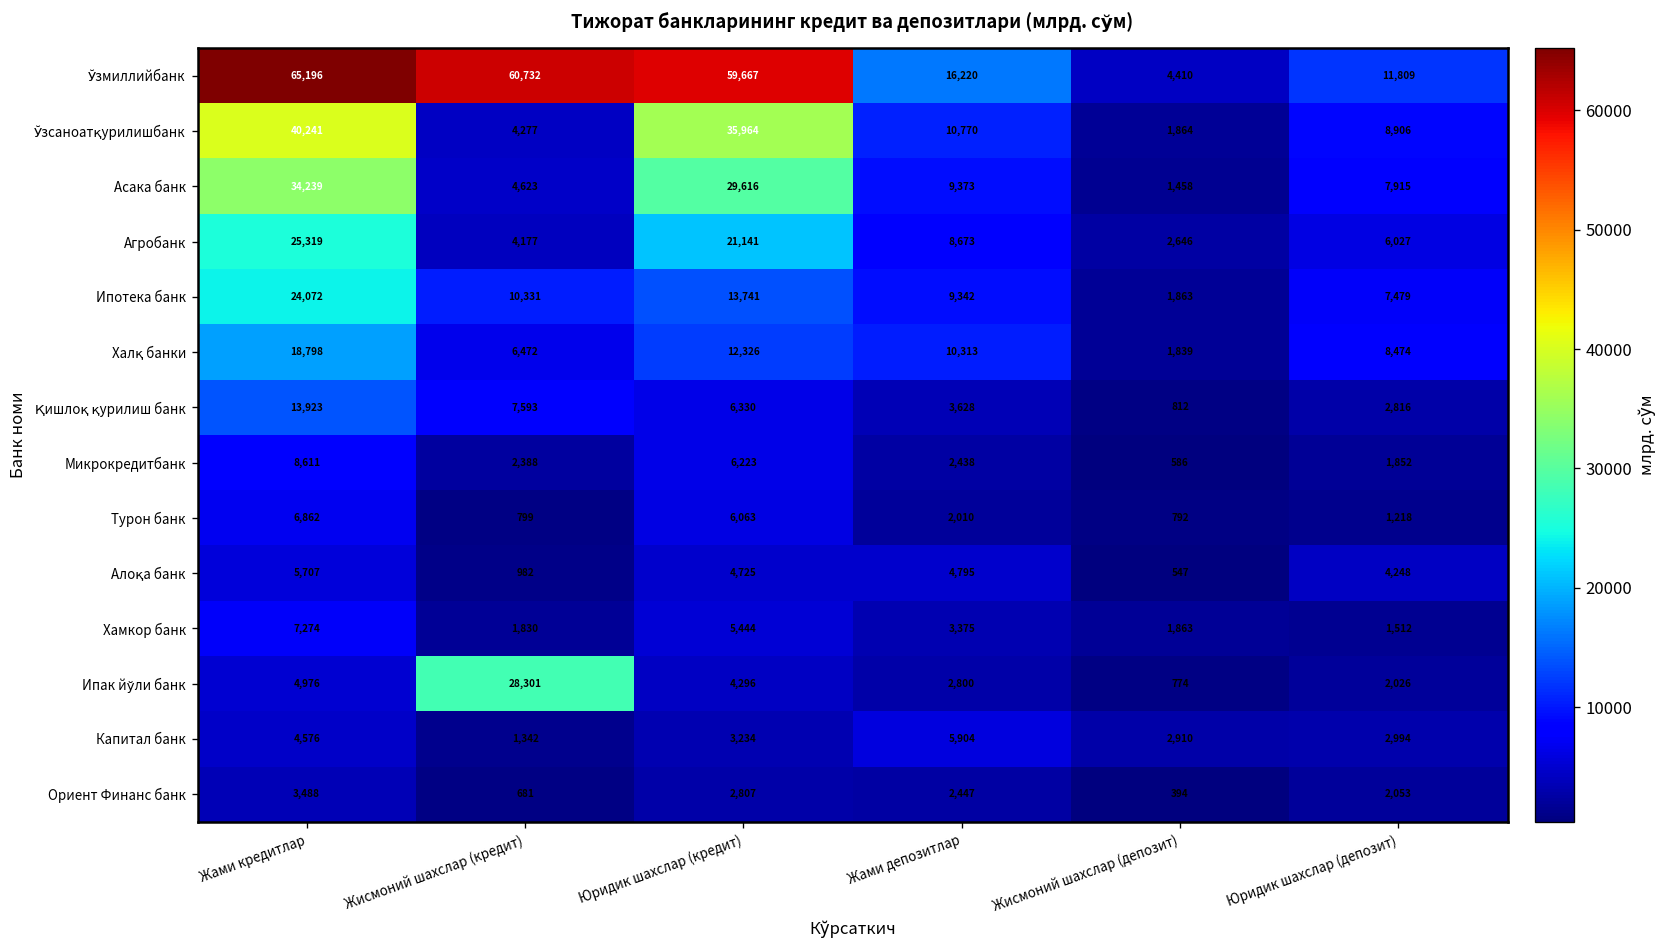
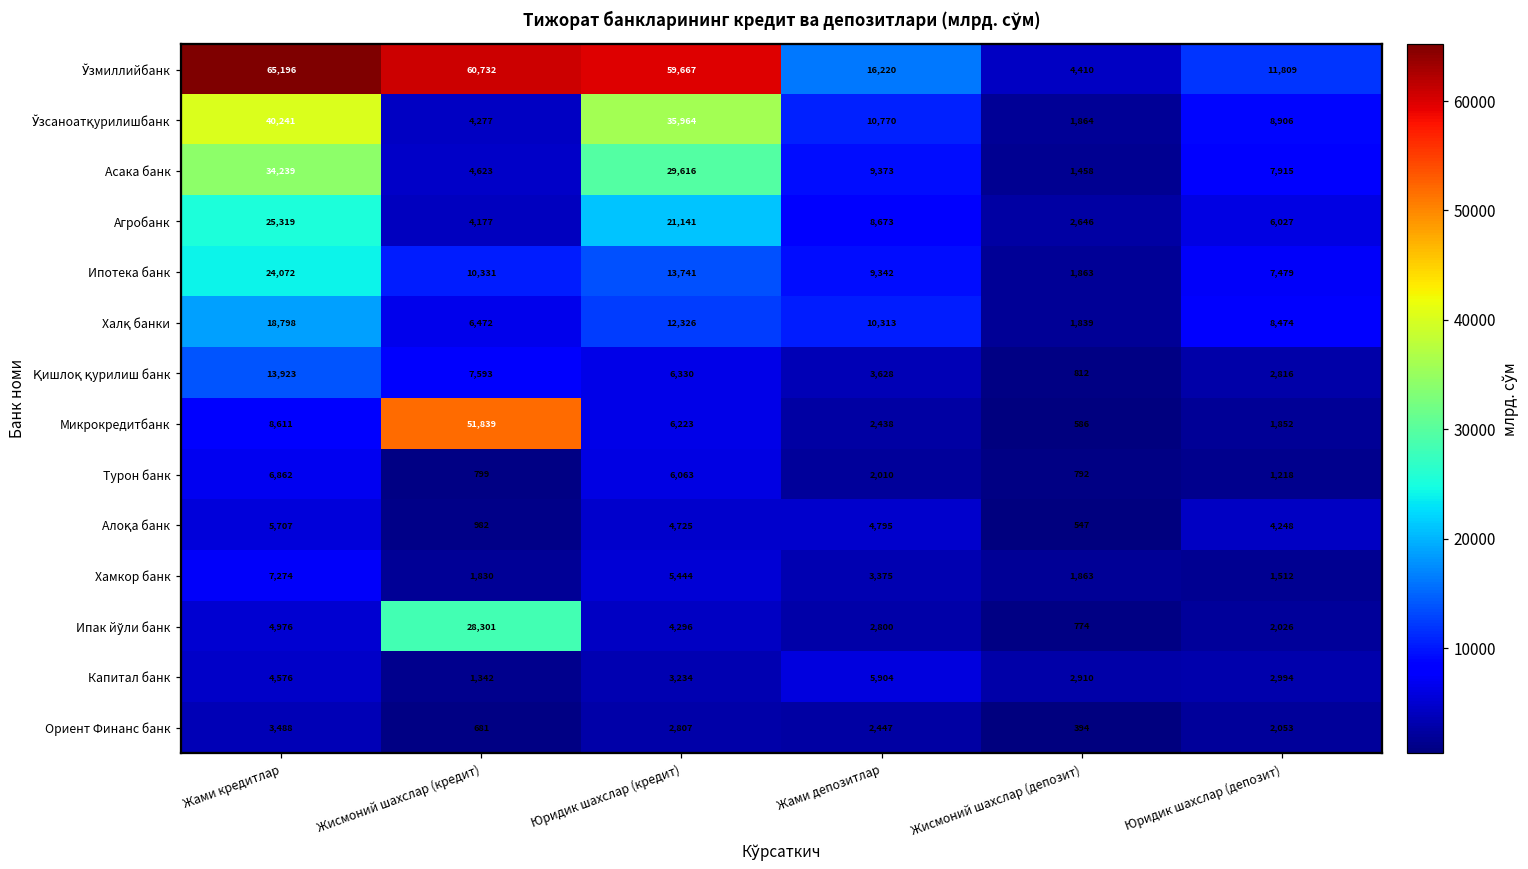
  {
    "Ўзмиллийбанк": {
      "Жами кредитлар": "65,196",
      "Жисмоний шахслар (кредит)": "60,732",
      "Юридик шахслар (кредит)": "59,667",
      "Жами депозитлар": "16,220",
      "Жисмоний шахслар (депозит)": "4,410",
      "Юридик шахслар (депозит)": "11,809"
    },
    "Ўзсаноатқурилишбанк": {
      "Жами кредитлар": "40,241",
      "Жисмоний шахслар (кредит)": "4,277",
      "Юридик шахслар (кредит)": "35,964",
      "Жами депозитлар": "10,770",
      "Жисмоний шахслар (депозит)": "1,864",
      "Юридик шахслар (депозит)": "8,906"
    },
    "Асака банк": {
      "Жами кредитлар": "34,239",
      "Жисмоний шахслар (кредит)": "4,623",
      "Юридик шахслар (кредит)": "29,616",
      "Жами депозитлар": "9,373",
      "Жисмоний шахслар (депозит)": "1,458",
      "Юридик шахслар (депозит)": "7,915"
    },
    "Агробанк": {
      "Жами кредитлар": "25,319",
      "Жисмоний шахслар (кредит)": "4,177",
      "Юридик шахслар (кредит)": "21,141",
      "Жами депозитлар": "8,673",
      "Жисмоний шахслар (депозит)": "2,646",
      "Юридик шахслар (депозит)": "6,027"
    },
    "Ипотека банк": {
      "Жами кредитлар": "24,072",
      "Жисмоний шахслар (кредит)": "10,331",
      "Юридик шахслар (кредит)": "13,741",
      "Жами депозитлар": "9,342",
      "Жисмоний шахслар (депозит)": "1,863",
      "Юридик шахслар (депозит)": "7,479"
    },
    "Халқ банки": {
      "Жами кредитлар": "18,798",
      "Жисмоний шахслар (кредит)": "6,472",
      "Юридик шахслар (кредит)": "12,326",
      "Жами депозитлар": "10,313",
      "Жисмоний шахслар (депозит)": "1,839",
      "Юридик шахслар (депозит)": "8,474"
    },
    "Қишлоқ қурилиш банк": {
      "Жами кредитлар": "13,923",
      "Жисмоний шахслар (кредит)": "7,593",
      "Юридик шахслар (кредит)": "6,330",
      "Жами депозитлар": "3,628",
      "Жисмоний шахслар (депозит)": "812",
      "Юридик шахслар (депозит)": "2,816"
    },
    "Микрокредитбанк": {
      "Жами кредитлар": "8,611",
-     "Жисмоний шахслар (кредит)": "2,388",
+     "Жисмоний шахслар (кредит)": "51,839",
      "Юридик шахслар (кредит)": "6,223",
      "Жами депозитлар": "2,438",
      "Жисмоний шахслар (депозит)": "586",
      "Юридик шахслар (депозит)": "1,852"
    },
    "Турон банк": {
      "Жами кредитлар": "6,862",
      "Жисмоний шахслар (кредит)": "799",
      "Юридик шахслар (кредит)": "6,063",
      "Жами депозитлар": "2,010",
      "Жисмоний шахслар (депозит)": "792",
      "Юридик шахслар (депозит)": "1,218"
    },
    "Алоқа банк": {
      "Жами кредитлар": "5,707",
      "Жисмоний шахслар (кредит)": "982",
      "Юридик шахслар (кредит)": "4,725",
      "Жами депозитлар": "4,795",
      "Жисмоний шахслар (депозит)": "547",
      "Юридик шахслар (депозит)": "4,248"
    },
    "Хамкор банк": {
      "Жами кредитлар": "7,274",
      "Жисмоний шахслар (кредит)": "1,830",
      "Юридик шахслар (кредит)": "5,444",
      "Жами депозитлар": "3,375",
      "Жисмоний шахслар (депозит)": "1,863",
      "Юридик шахслар (депозит)": "1,512"
    },
    "Ипак йўли банк": {
      "Жами кредитлар": "4,976",
      "Жисмоний шахслар (кредит)": "28,301",
      "Юридик шахслар (кредит)": "4,296",
      "Жами депозитлар": "2,800",
      "Жисмоний шахслар (депозит)": "774",
      "Юридик шахслар (депозит)": "2,026"
    },
    "Капитал банк": {
      "Жами кредитлар": "4,576",
      "Жисмоний шахслар (кредит)": "1,342",
      "Юридик шахслар (кредит)": "3,234",
      "Жами депозитлар": "5,904",
      "Жисмоний шахслар (депозит)": "2,910",
      "Юридик шахслар (депозит)": "2,994"
    },
    "Ориент Финанс банк": {
      "Жами кредитлар": "3,488",
      "Жисмоний шахслар (кредит)": "681",
      "Юридик шахслар (кредит)": "2,807",
      "Жами депозитлар": "2,447",
      "Жисмоний шахслар (депозит)": "394",
      "Юридик шахслар (депозит)": "2,053"
    }
  }
